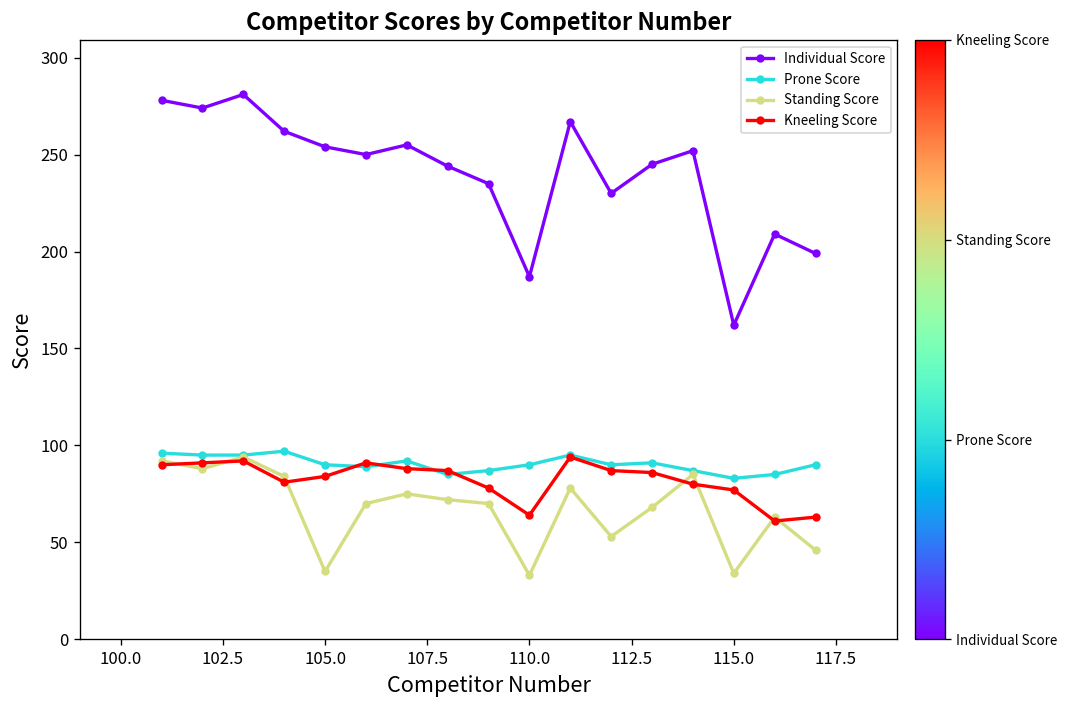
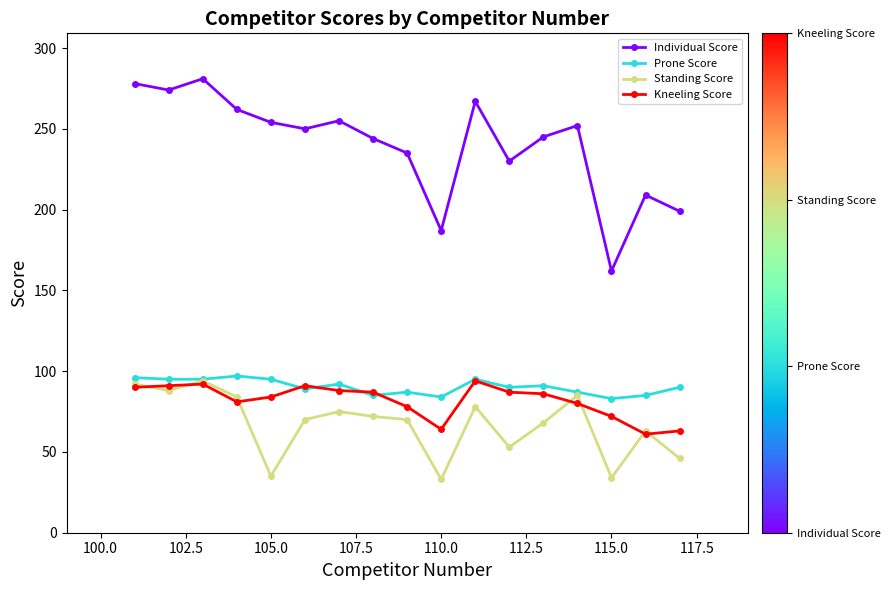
  {
    "Individual Score": {
      "105.0": 254,
      "110.0": 187,
      "115.0": 162
    },
    "Prone Score": {
-     "105.0": 90,
-     "110.0": 90,
+     "105.0": 95,
+     "110.0": 84,
      "115.0": 83
    },
    "Standing Score": {
      "105.0": 35,
      "110.0": 33,
      "115.0": 34
    },
    "Kneeling Score": {
      "105.0": 84,
      "110.0": 64,
-     "115.0": 77
+     "115.0": 72
    }
  }
